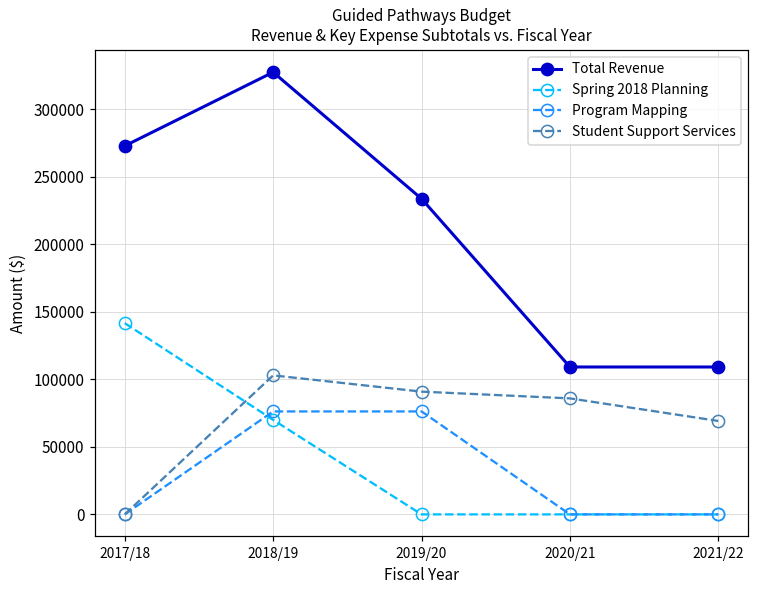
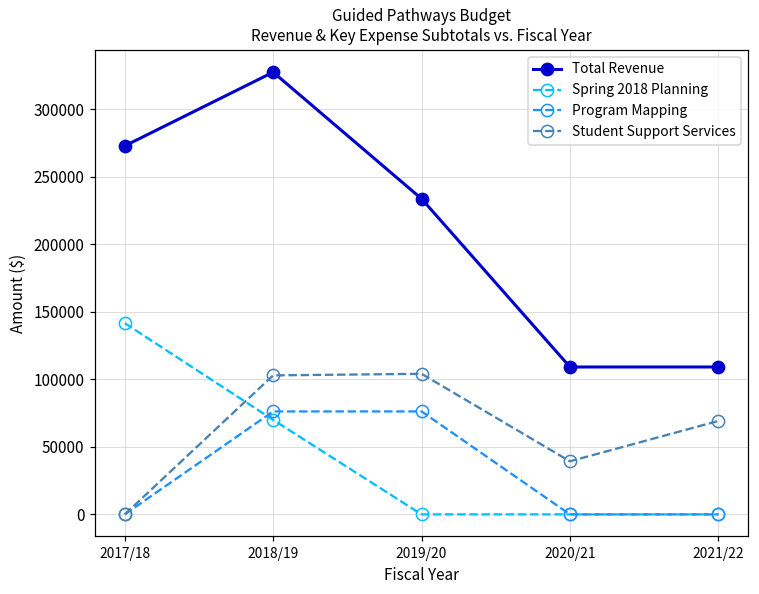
  {
    "Total Revenue": {
      "2017/18": 273000,
      "2018/19": 328000,
      "2019/20": 234000,
      "2020/21": 109000,
      "2021/22": 109000
    },
    "Student Support Services": {
      "2018/19": 103000,
-     "2019/20": 91000,
-     "2020/21": 86000,
+     "2019/20": 104000,
+     "2020/21": 39000,
      "2021/22": 69000
    }
  }
